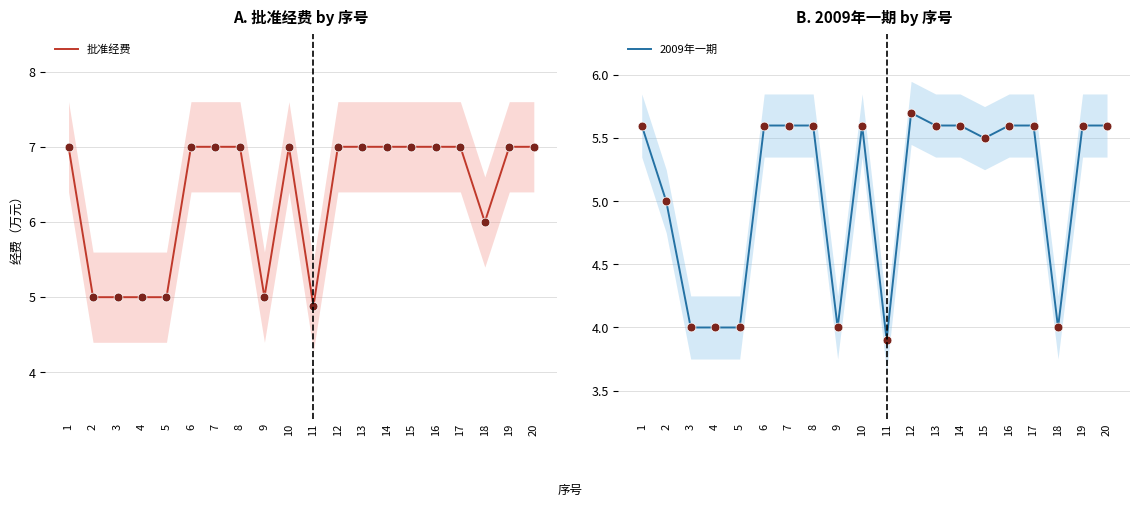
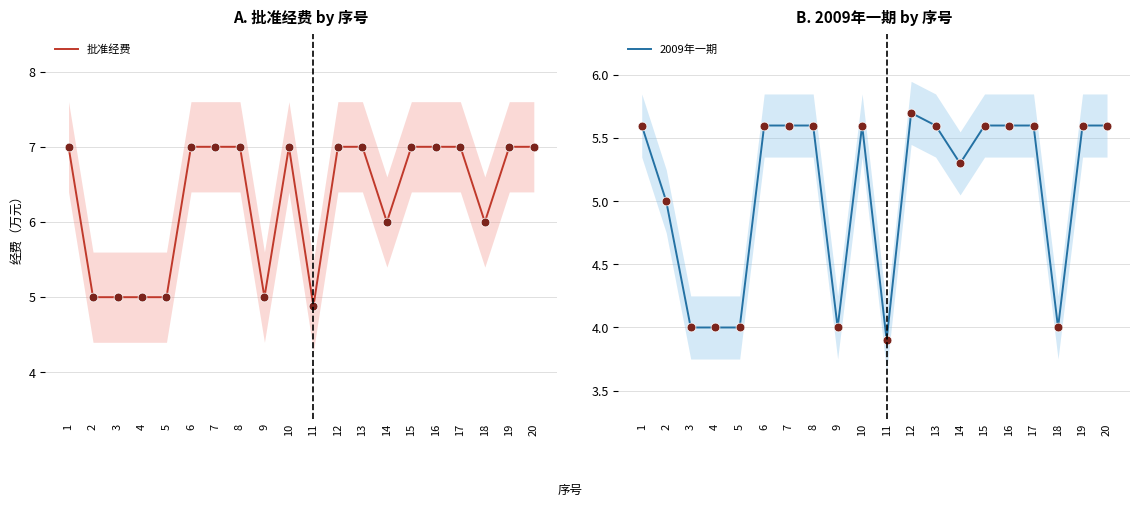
  {
    "A. 批准经费 by 序号": {
      "批准经费": {
        "1": 7,
        "2": 5,
        "3": 5,
        "4": 5,
        "5": 5,
        "6": 7,
        "7": 7,
        "8": 7,
        "9": 5,
        "10": 7,
        "11": 4.9,
        "12": 7,
        "13": 7,
-       "14": 7,
+       "14": 6,
        "15": 7,
        "16": 7,
        "17": 7,
        "18": 6,
        "19": 7,
        "20": 7
      }
    },
    "B. 2009年一期 by 序号": {
      "2009年一期": {
        "1": 5.6,
        "2": 5.0,
        "3": 4.0,
        "4": 4.0,
        "5": 4.0,
        "6": 5.6,
        "7": 5.6,
        "8": 5.6,
        "9": 4.0,
        "10": 5.6,
        "11": 3.9,
        "12": 5.7,
        "13": 5.6,
-       "14": 5.6,
-       "15": 5.5,
+       "14": 5.3,
+       "15": 5.6,
        "16": 5.6,
        "17": 5.6,
        "18": 4.0,
        "19": 5.6,
        "20": 5.6
      }
    }
  }
